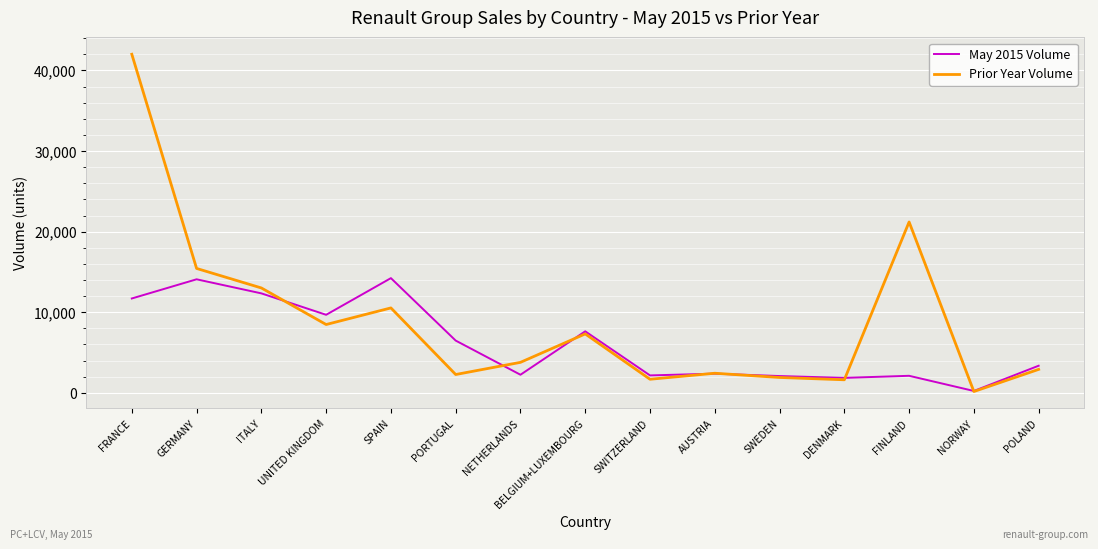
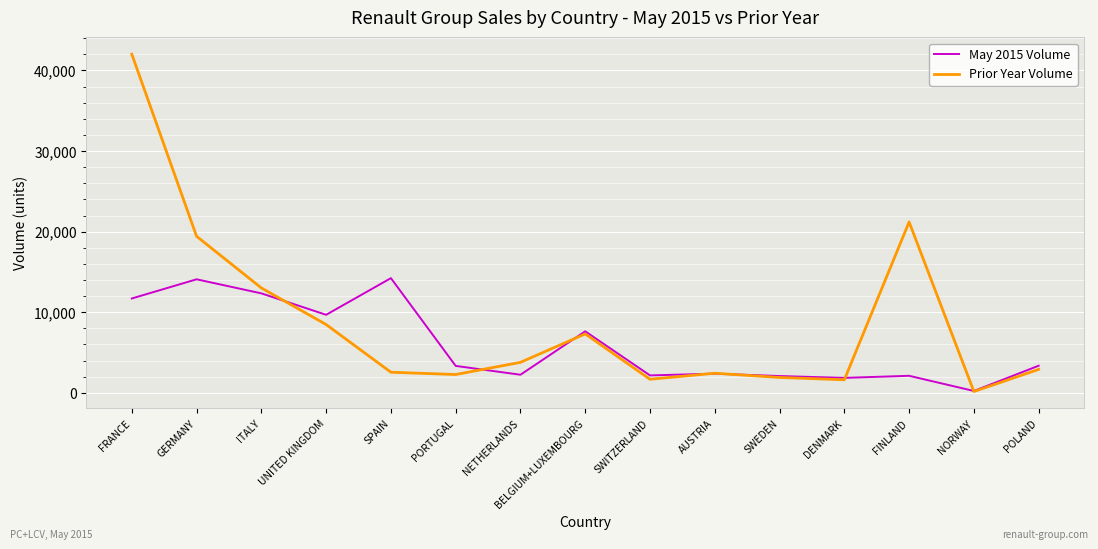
  {
    "May 2015 Volume": {
      "FRANCE": "12,000",
      "GERMANY": "14,000",
      "ITALY": "12,000",
      "UNITED KINGDOM": "10,000",
      "SPAIN": "14,000",
-     "PORTUGAL": "6,000",
+     "PORTUGAL": "3,000",
      "NETHERLANDS": "2,000",
      "BELGIUM+LUXEMBOURG": "8,000",
      "SWITZERLAND": "2,000",
      "FINLAND": "2,000",
      "POLAND": "3,000"
    },
    "Prior Year Volume": {
      "FRANCE": "42,000",
-     "GERMANY": "15,000",
+     "GERMANY": "19,000",
      "ITALY": "13,000",
      "UNITED KINGDOM": "8,000",
-     "SPAIN": "11,000",
+     "SPAIN": "3,000",
      "PORTUGAL": "2,000",
      "NETHERLANDS": "4,000",
      "BELGIUM+LUXEMBOURG": "7,000",
      "SWITZERLAND": "2,000",
      "FINLAND": "21,000",
      "POLAND": "3,000"
    }
  }
